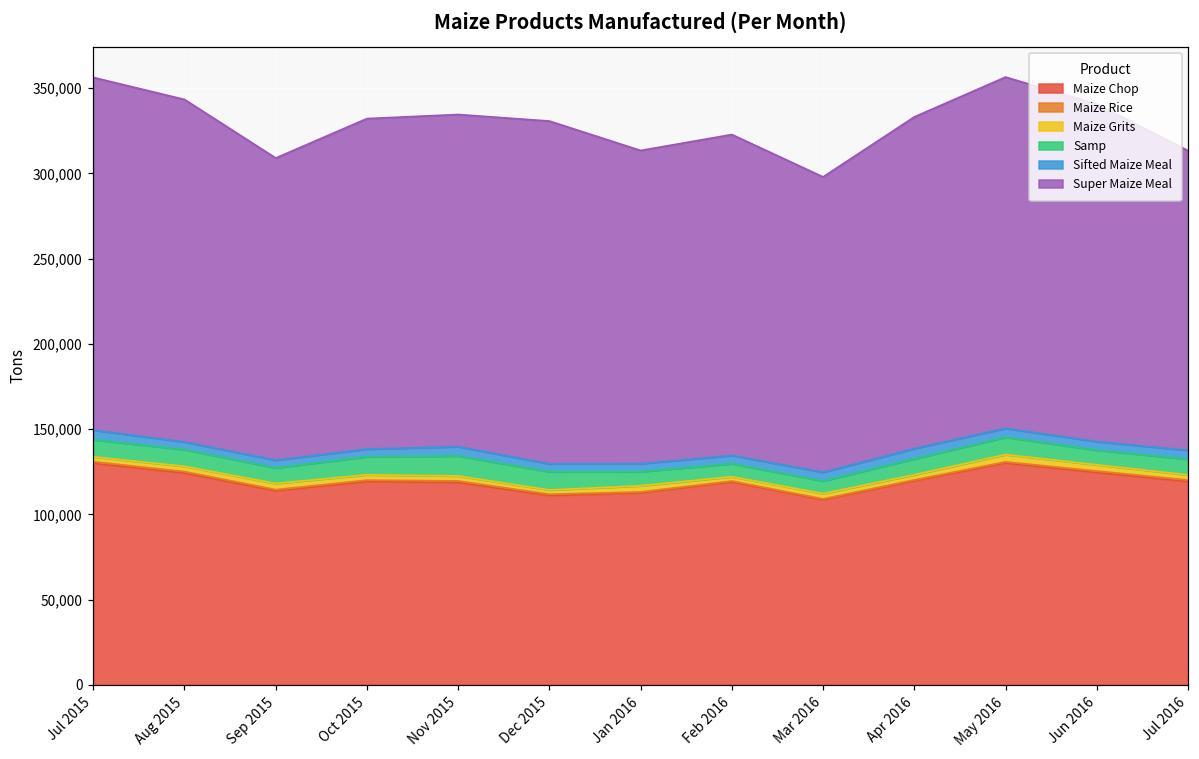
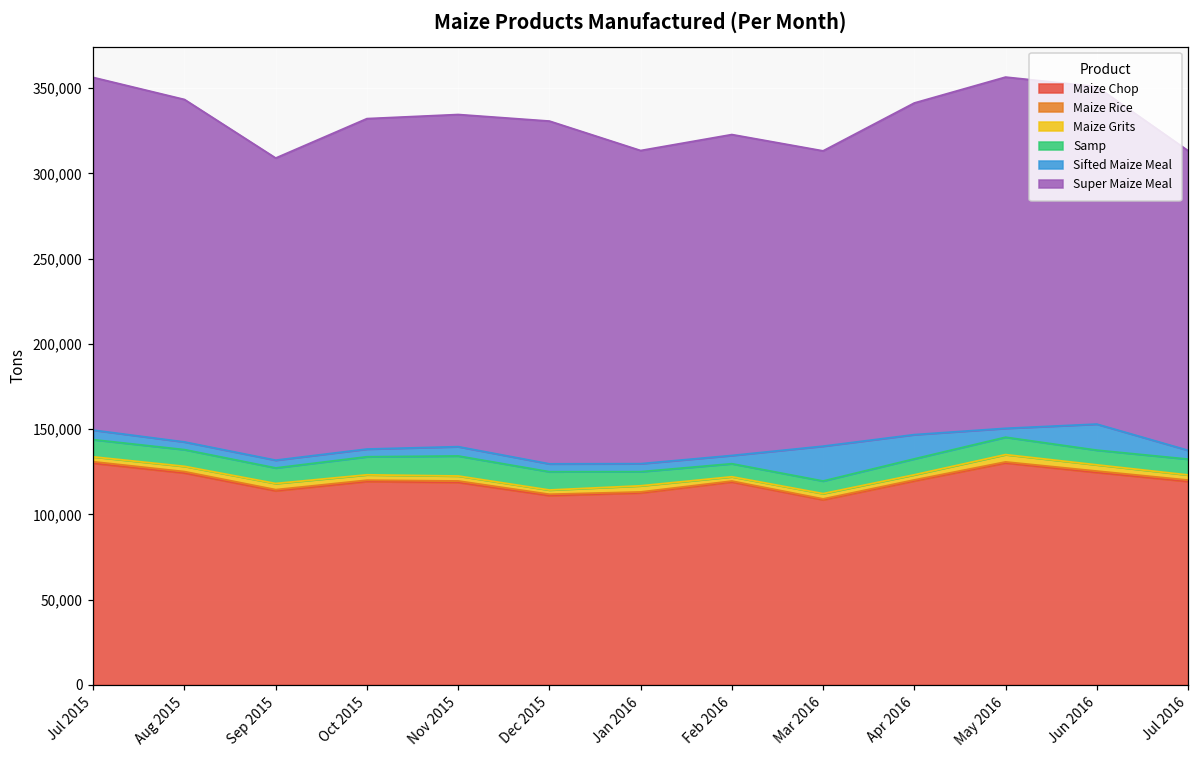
  {
    "Maize Grits": {
      "Jul 2015": "3,000",
      "Aug 2015": "3,000",
      "Sep 2015": "4,000",
      "Oct 2015": "3,000",
      "Nov 2015": "3,000",
      "Dec 2015": "3,000",
      "Jan 2016": "4,000",
      "Feb 2016": "3,000",
      "Mar 2016": "3,000",
      "Apr 2016": "3,000",
      "May 2016": "4,000",
      "Jun 2016": "4,000",
      "Jul 2016": "3,000"
    },
    "Samp": {
      "Jul 2015": "10,000",
      "Aug 2015": "10,000",
      "Sep 2015": "9,000",
      "Oct 2015": "11,000",
      "Nov 2015": "12,000",
      "Dec 2015": "11,000",
      "Jan 2016": "8,000",
      "Feb 2016": "8,000",
      "Mar 2016": "7,000",
      "Apr 2016": "9,000",
      "May 2016": "10,000",
      "Jun 2016": "9,000",
      "Jul 2016": "9,000"
    },
    "Sifted Maize Meal": {
      "Jul 2015": "6,000",
      "Aug 2015": "5,000",
      "Sep 2015": "5,000",
      "Oct 2015": "5,000",
      "Nov 2015": "5,000",
      "Dec 2015": "5,000",
      "Jan 2016": "5,000",
      "Feb 2016": "5,000",
-     "Mar 2016": "5,000",
-     "Apr 2016": "6,000",
+     "Mar 2016": "20,000",
+     "Apr 2016": "14,000",
      "May 2016": "5,000",
-     "Jun 2016": "5,000",
+     "Jun 2016": "15,000",
      "Jul 2016": "5,000"
    },
    "Super Maize Meal": {
      "Jul 2015": "207,000",
      "Aug 2015": "201,000",
      "Sep 2015": "177,000",
      "Oct 2015": "194,000",
      "Nov 2015": "195,000",
      "Dec 2015": "201,000",
      "Jan 2016": "184,000",
      "Feb 2016": "188,000",
      "Mar 2016": "173,000",
      "Apr 2016": "195,000",
      "May 2016": "206,000",
      "Jul 2016": "176,000"
    }
  }
